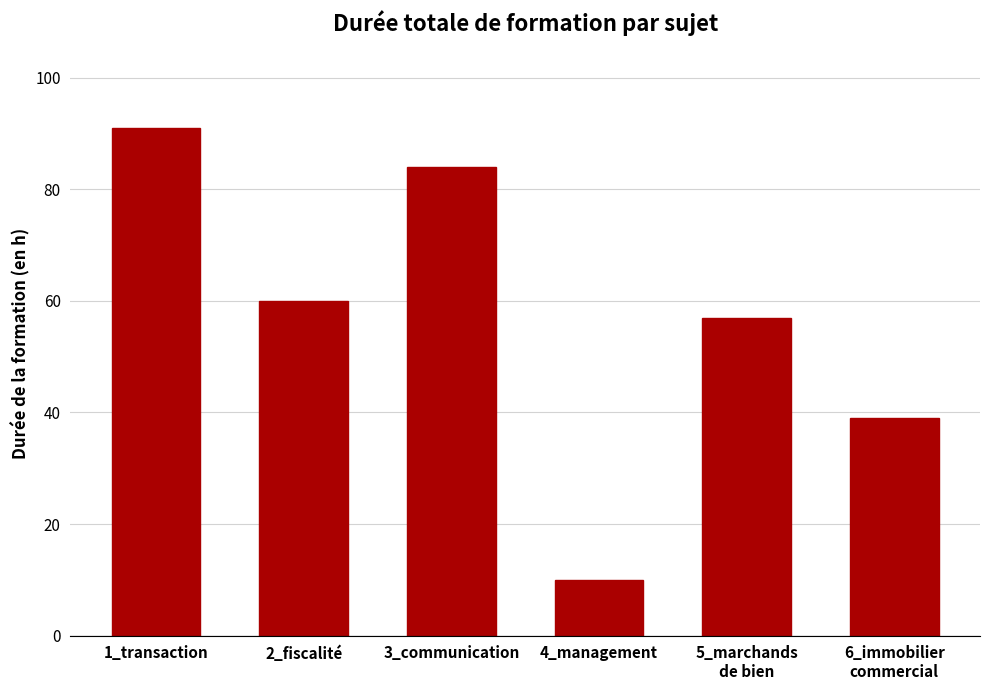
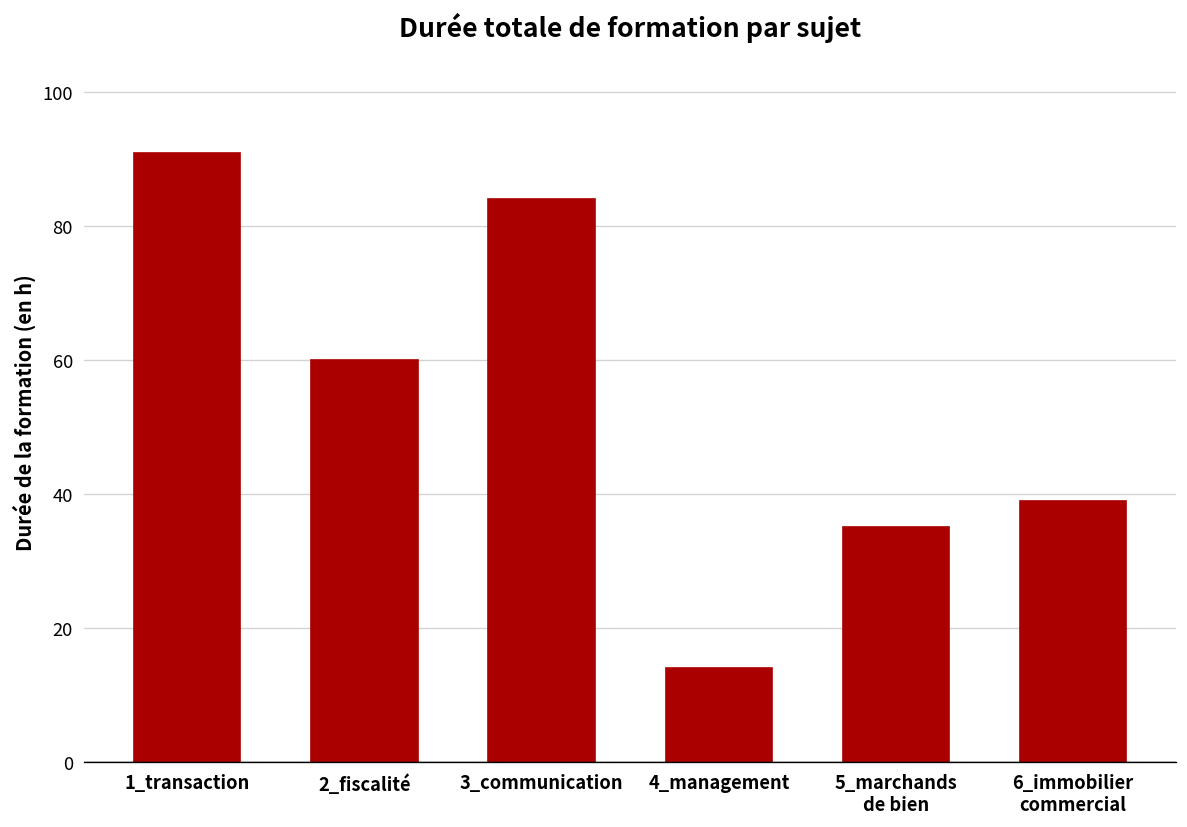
  {
    "1_transaction": 91,
    "2_fiscalité": 60,
    "3_communication": 84,
-   "4_management": 10,
-   "5_marchands de bien": 57,
+   "4_management": 14,
+   "5_marchands de bien": 35,
    "6_immobilier commercial": 39
  }
